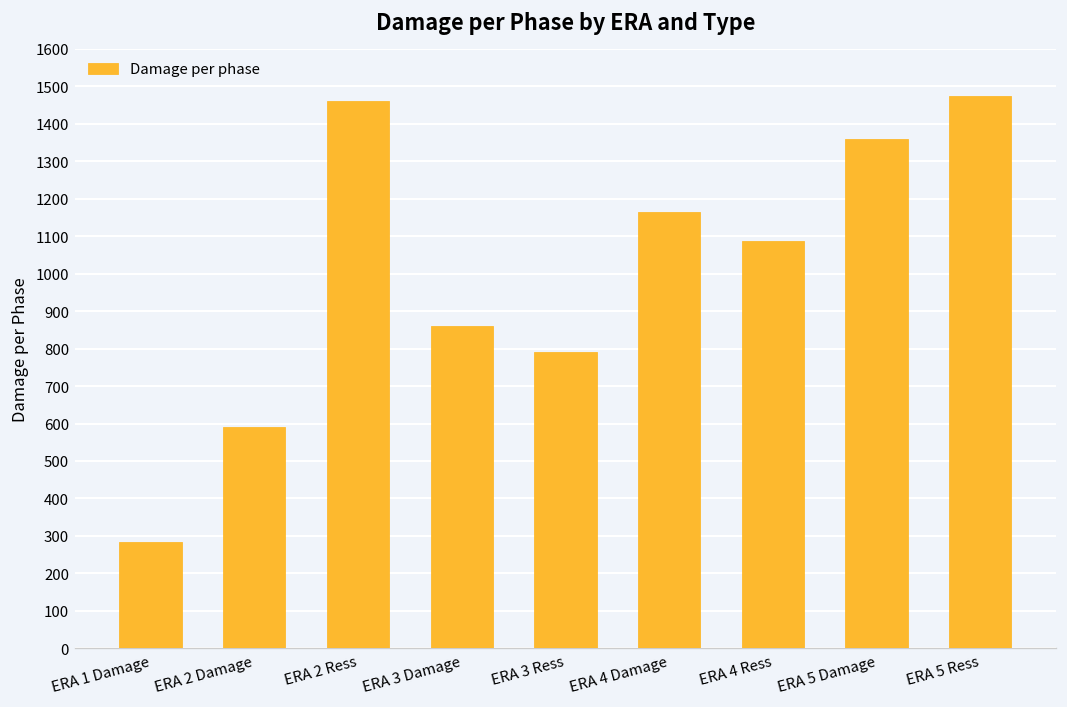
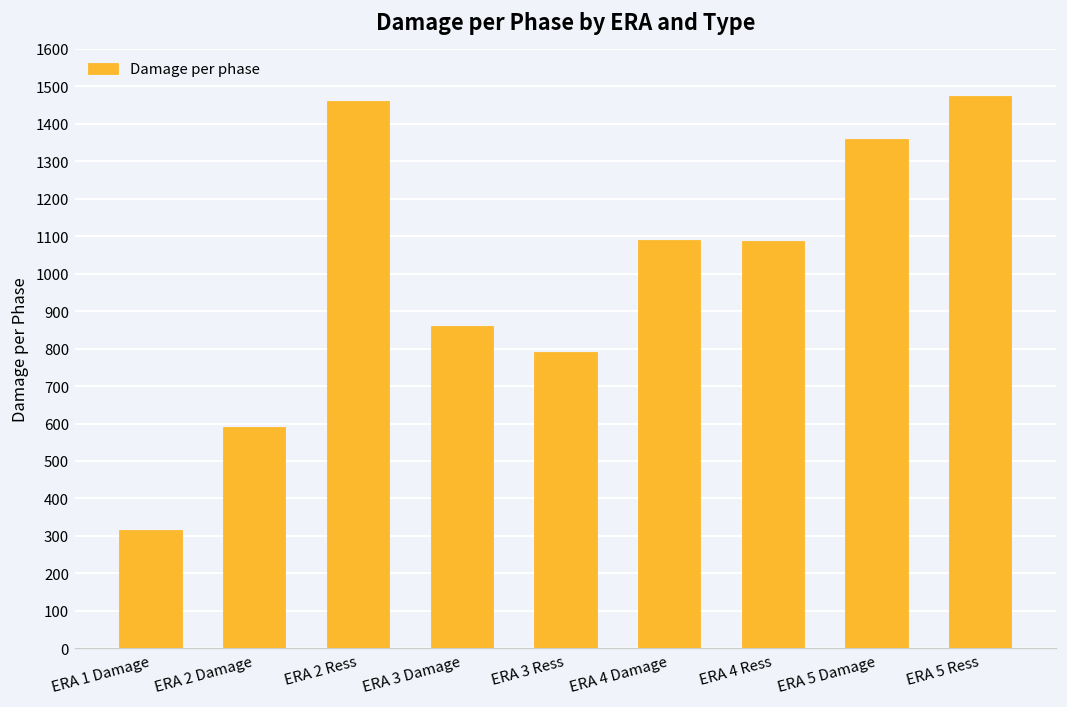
  {
-   "ERA 1 Damage": 280,
+   "ERA 1 Damage": 320,
    "ERA 2 Damage": 590,
    "ERA 2 Ress": 1460,
    "ERA 3 Damage": 860,
    "ERA 3 Ress": 790,
-   "ERA 4 Damage": 1170,
+   "ERA 4 Damage": 1090,
    "ERA 4 Ress": 1090,
    "ERA 5 Damage": 1360,
    "ERA 5 Ress": 1480
  }
